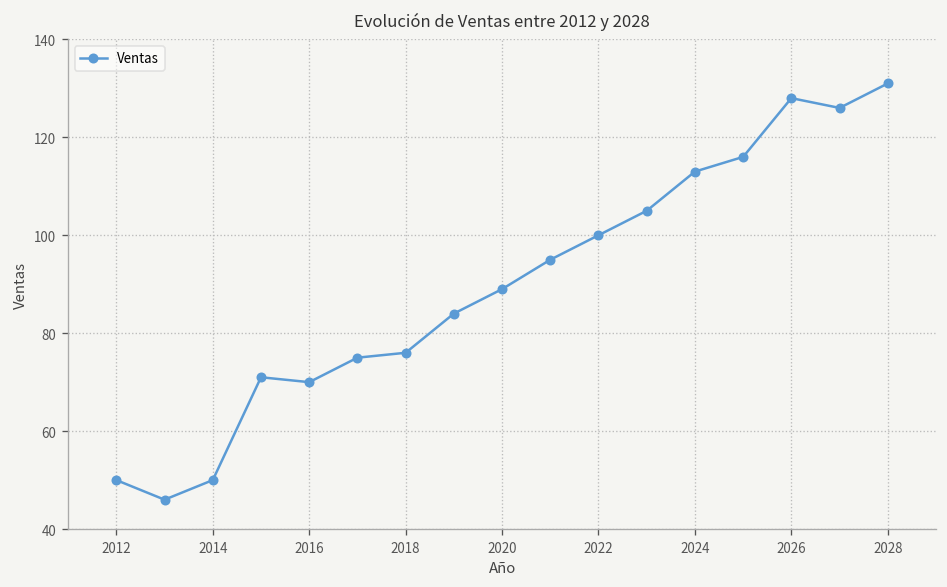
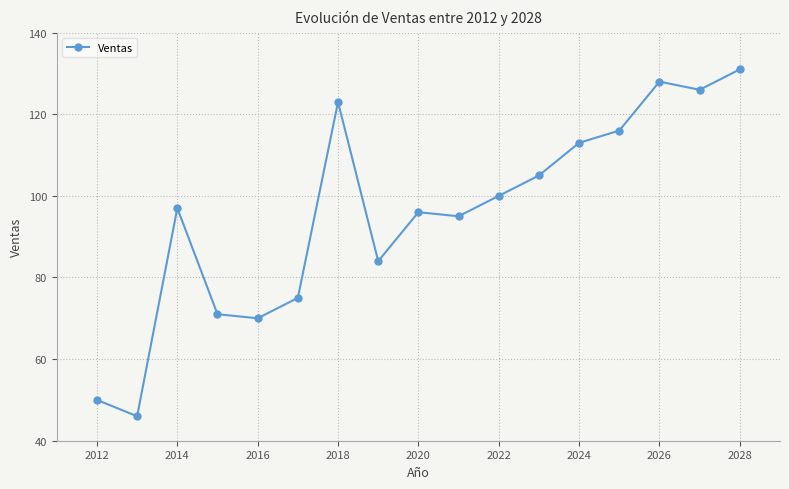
  {
    "2012": 50,
-   "2014": 50,
+   "2014": 97,
    "2016": 70,
-   "2018": 76,
-   "2020": 89,
+   "2018": 123,
+   "2020": 96,
    "2022": 100,
    "2024": 113,
    "2026": 128,
    "2028": 131
  }
